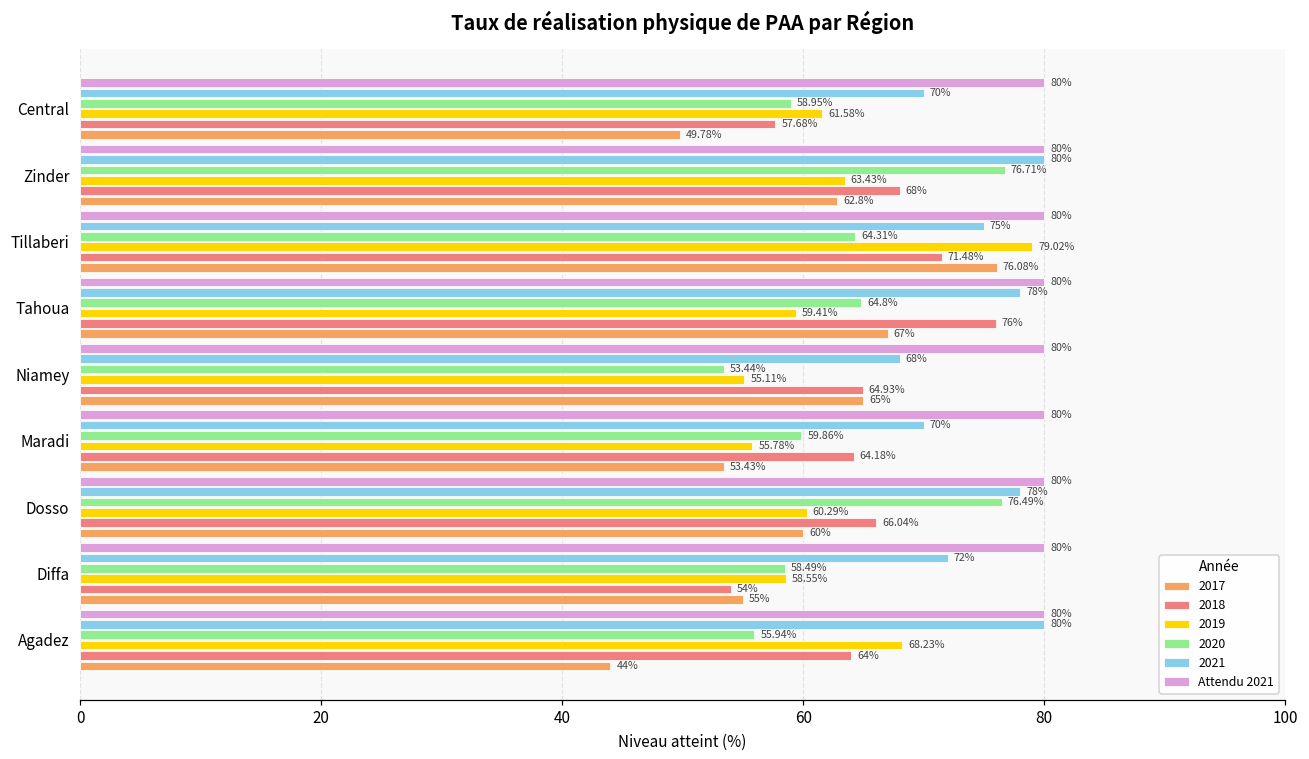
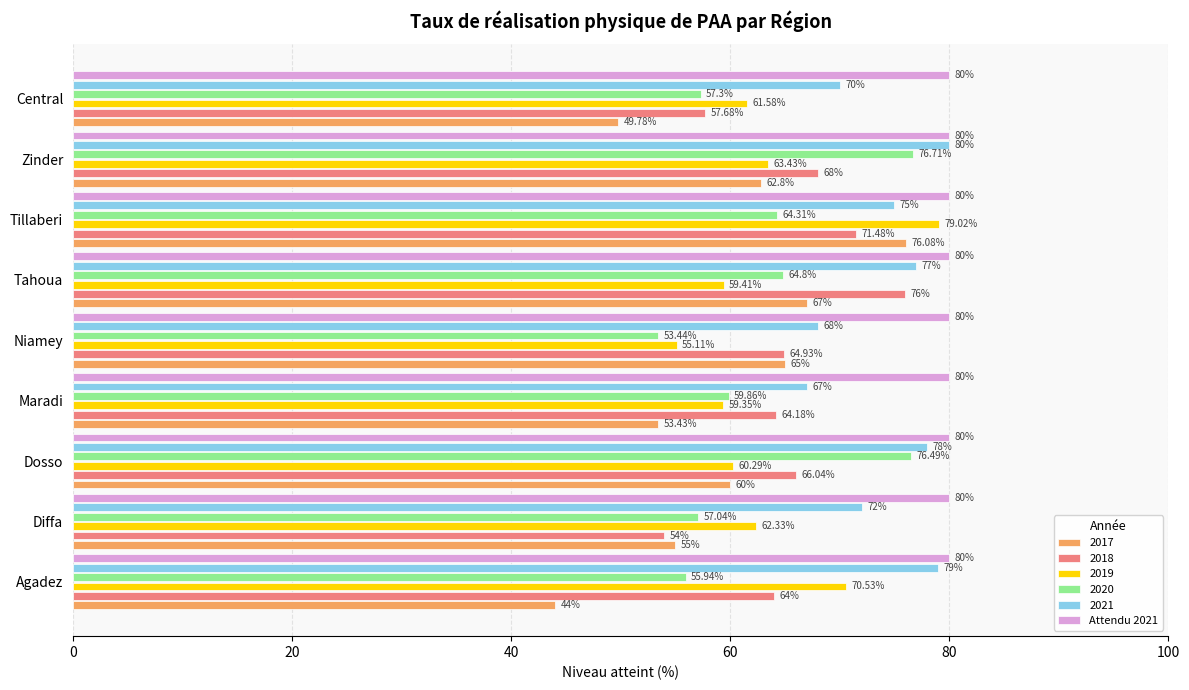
  {
    "2019": {
      "Central": "61.58%",
      "Zinder": "63.43%",
      "Tillaberi": "79.02%",
      "Tahoua": "59.41%",
      "Niamey": "55.11%",
-     "Maradi": "55.78%",
+     "Maradi": "59.35%",
      "Dosso": "60.29%",
-     "Diffa": "58.55%",
-     "Agadez": "68.23%"
+     "Diffa": "62.33%",
+     "Agadez": "70.53%"
    },
    "2020": {
-     "Central": "58.95%",
+     "Central": "57.3%",
      "Zinder": "76.71%",
      "Tillaberi": "64.31%",
      "Tahoua": "64.8%",
      "Niamey": "53.44%",
      "Maradi": "59.86%",
      "Dosso": "76.49%",
-     "Diffa": "58.49%",
+     "Diffa": "57.04%",
      "Agadez": "55.94%"
    },
    "2021": {
      "Central": "70%",
      "Zinder": "80%",
      "Tillaberi": "75%",
-     "Tahoua": "78%",
+     "Tahoua": "77%",
      "Niamey": "68%",
-     "Maradi": "70%",
+     "Maradi": "67%",
      "Dosso": "78%",
      "Diffa": "72%",
-     "Agadez": "80%"
+     "Agadez": "79%"
    },
    "Attendu 2021": {
      "Central": "80%",
      "Zinder": "80%",
      "Tillaberi": "80%",
      "Tahoua": "80%",
      "Niamey": "80%",
      "Maradi": "80%",
      "Dosso": "80%",
      "Diffa": "80%",
      "Agadez": "80%"
    }
  }
